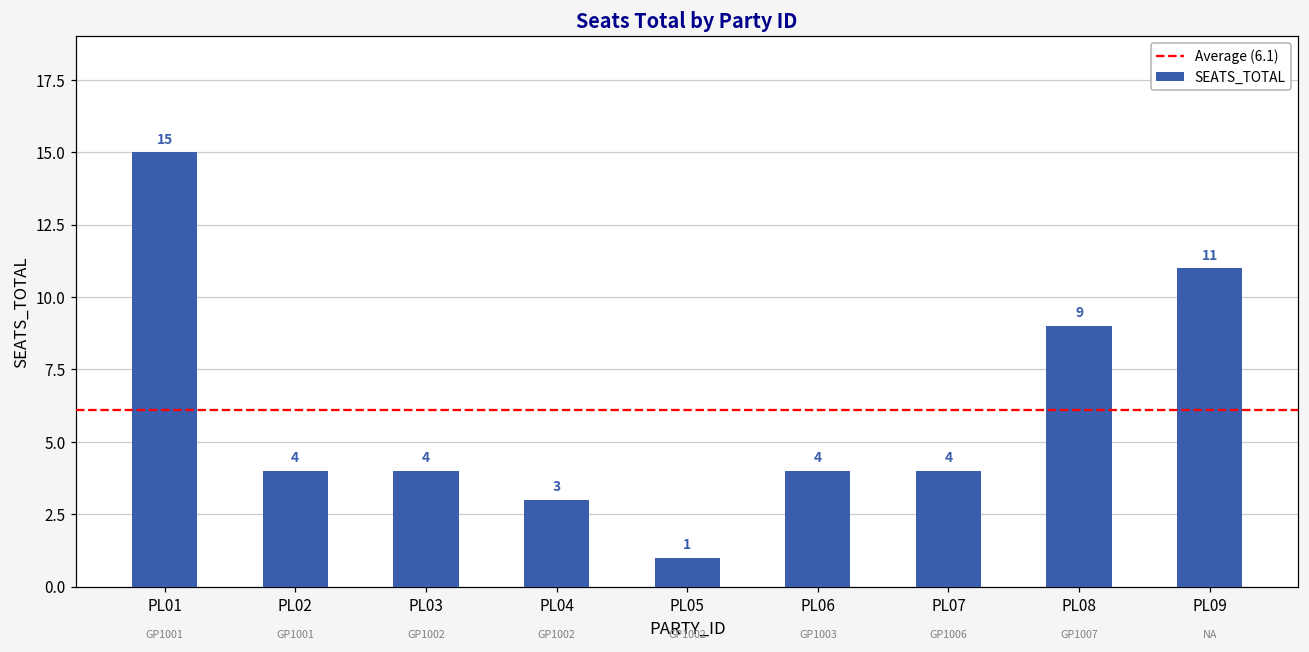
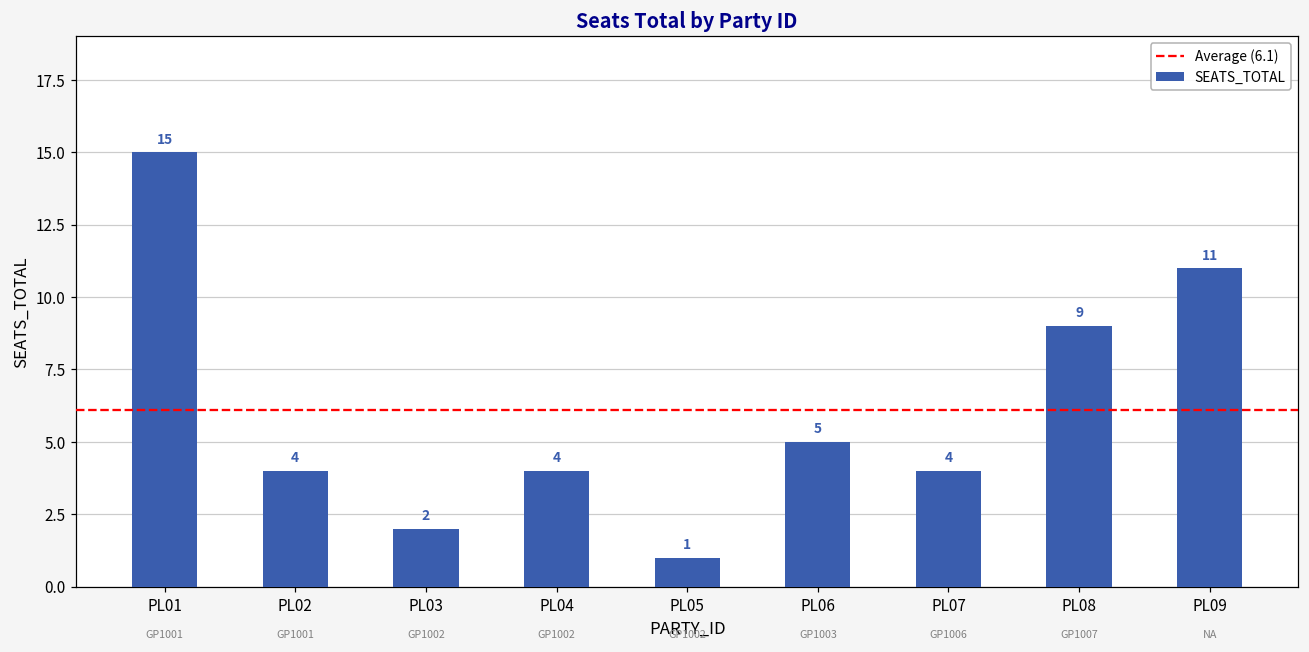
  {
    "PL01": 15,
    "PL02": 4,
-   "PL03": 4,
-   "PL04": 3,
+   "PL03": 2,
+   "PL04": 4,
    "PL05": 1,
-   "PL06": 4,
+   "PL06": 5,
    "PL07": 4,
    "PL08": 9,
    "PL09": 11
  }
